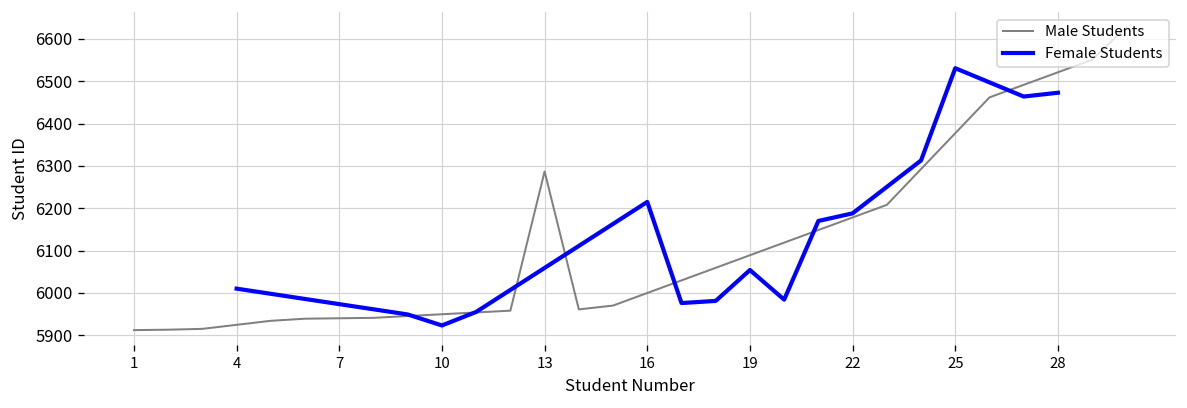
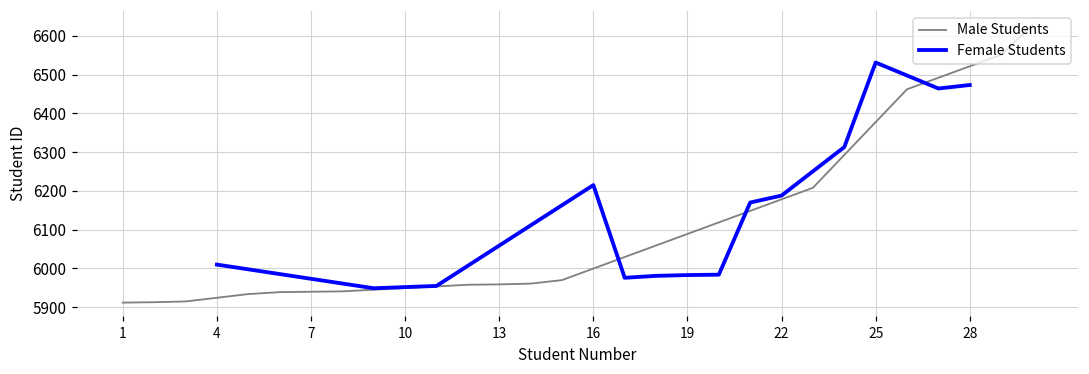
  {
    "Male Students": {
      "1": 5910,
      "7": 5940,
-     "13": 6290
+     "13": 5960
    },
    "Female Students": {
      "4": 6010,
-     "10": 5920,
+     "10": 5950,
      "16": 6220,
-     "19": 6050,
+     "19": 5980,
      "22": 6190,
      "25": 6530,
      "28": 6470
    }
  }
